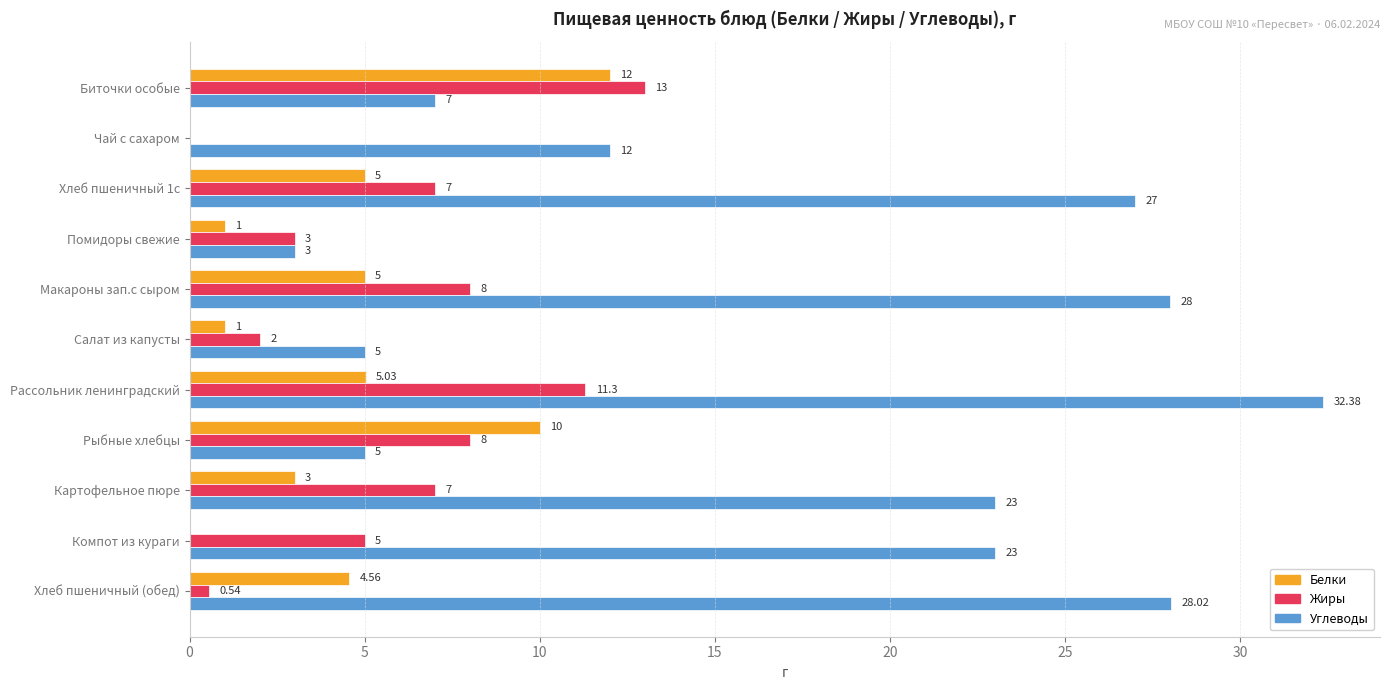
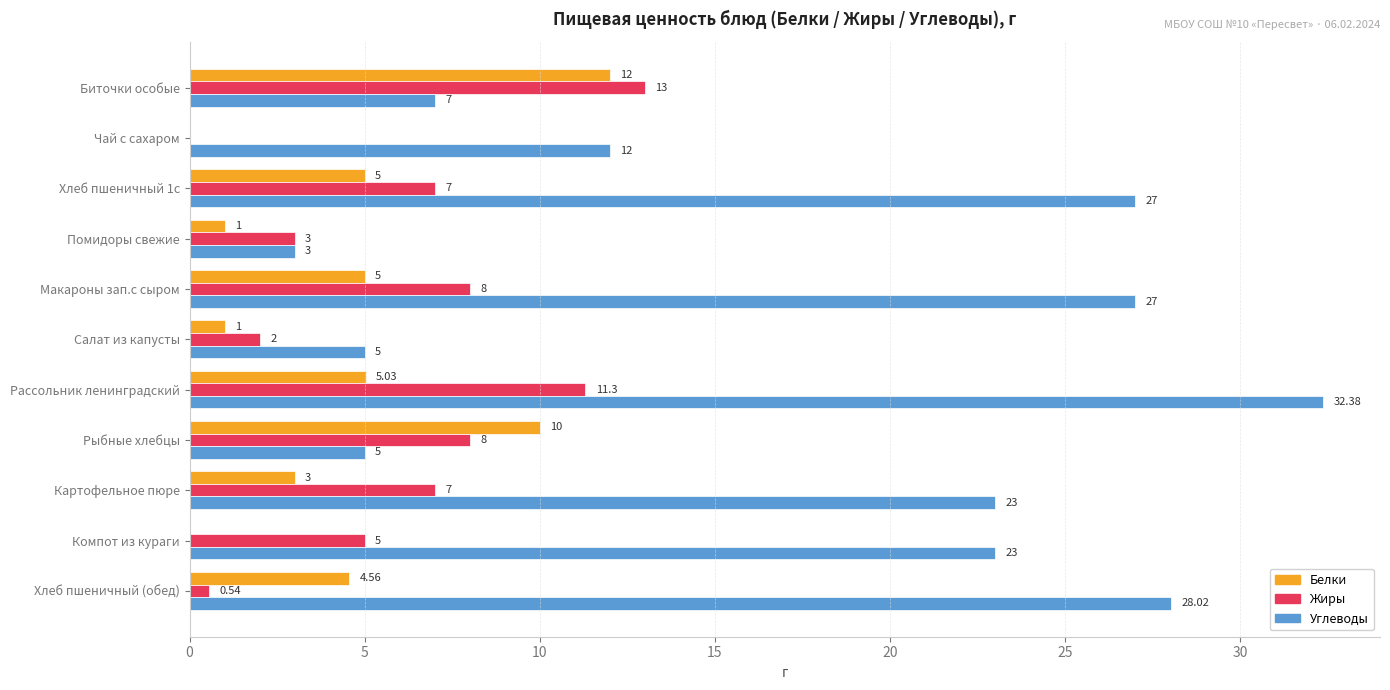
  {
    "Белки": {
      "Биточки особые": 12,
      "Хлеб пшеничный 1с": 5,
      "Помидоры свежие": 1,
      "Макароны зап.с сыром": 5,
      "Салат из капусты": 1,
      "Рассольник ленинградский": 5.03,
      "Рыбные хлебцы": 10,
      "Картофельное пюре": 3,
      "Хлеб пшеничный (обед)": 4.56
    },
    "Жиры": {
      "Биточки особые": 13,
      "Хлеб пшеничный 1с": 7,
      "Помидоры свежие": 3,
      "Макароны зап.с сыром": 8,
      "Салат из капусты": 2,
      "Рассольник ленинградский": 11.3,
      "Рыбные хлебцы": 8,
      "Картофельное пюре": 7,
      "Компот из кураги": 5,
      "Хлеб пшеничный (обед)": 0.54
    },
    "Углеводы": {
      "Биточки особые": 7,
      "Чай с сахаром": 12,
      "Хлеб пшеничный 1с": 27,
      "Помидоры свежие": 3,
-     "Макароны зап.с сыром": 28,
+     "Макароны зап.с сыром": 27,
      "Салат из капусты": 5,
      "Рассольник ленинградский": 32.38,
      "Рыбные хлебцы": 5,
      "Картофельное пюре": 23,
      "Компот из кураги": 23,
      "Хлеб пшеничный (обед)": 28.02
    }
  }
